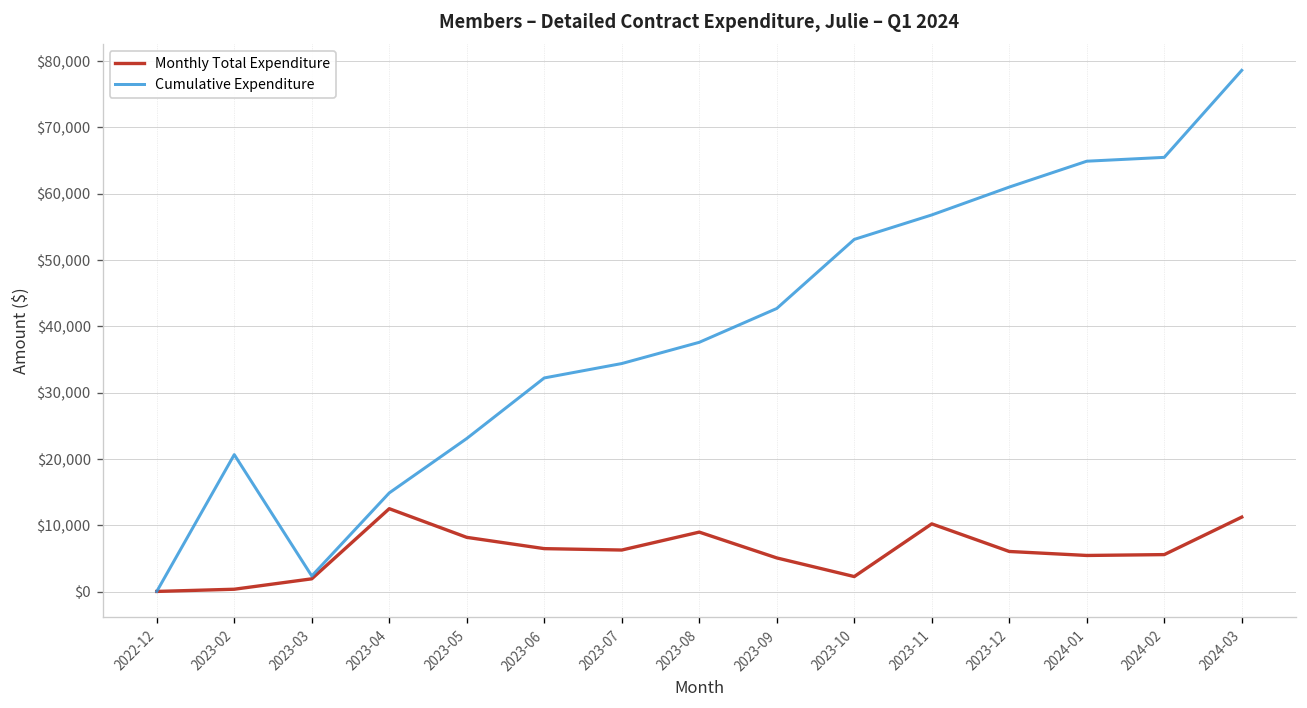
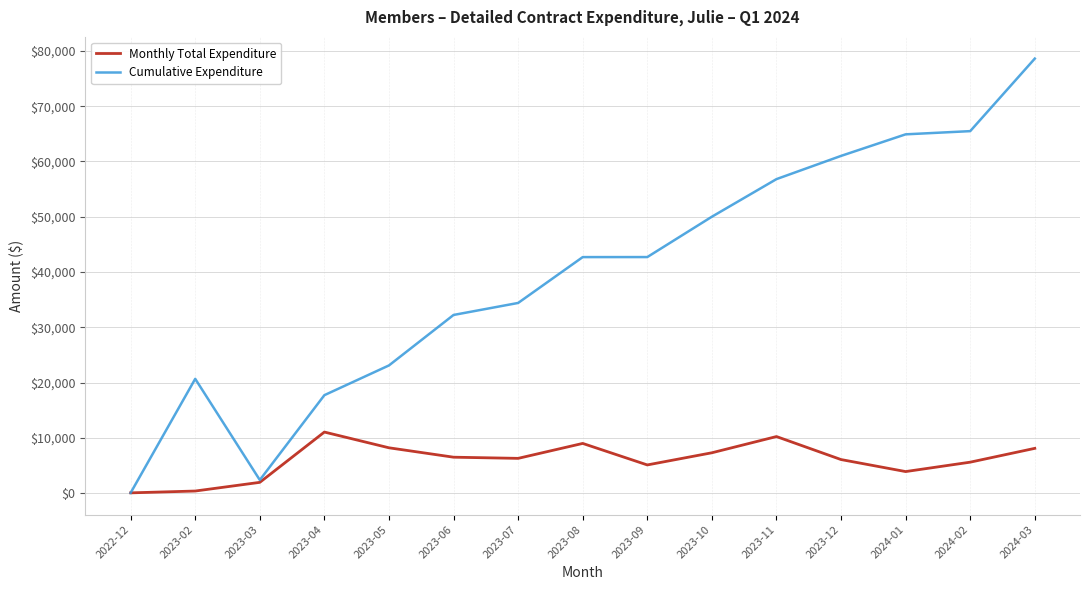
  {
    "Monthly Total Expenditure": {
      "2023-02": "$0",
-     "2023-04": "$13,000",
+     "2023-04": "$11,000",
      "2023-05": "$8,000",
      "2023-06": "$7,000",
      "2023-07": "$6,000",
      "2023-08": "$9,000",
      "2023-09": "$5,000",
-     "2023-10": "$2,000",
+     "2023-10": "$7,000",
      "2023-11": "$10,000",
      "2023-12": "$6,000",
-     "2024-01": "$5,000",
+     "2024-01": "$4,000",
      "2024-02": "$6,000",
-     "2024-03": "$11,000"
+     "2024-03": "$8,000"
    },
    "Cumulative Expenditure": {
      "2023-02": "$21,000",
-     "2023-04": "$15,000",
+     "2023-04": "$18,000",
      "2023-05": "$23,000",
      "2023-06": "$32,000",
      "2023-07": "$34,000",
-     "2023-08": "$38,000",
+     "2023-08": "$43,000",
      "2023-09": "$43,000",
-     "2023-10": "$53,000",
+     "2023-10": "$50,000",
      "2023-11": "$57,000",
      "2023-12": "$61,000",
      "2024-01": "$65,000",
      "2024-02": "$65,000",
      "2024-03": "$79,000"
    }
  }
